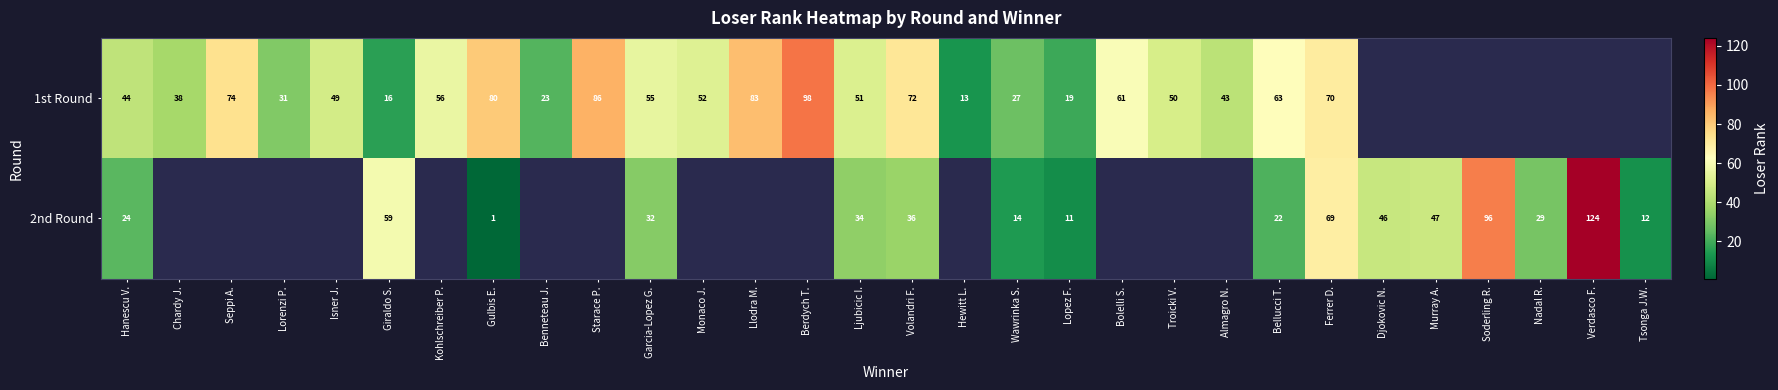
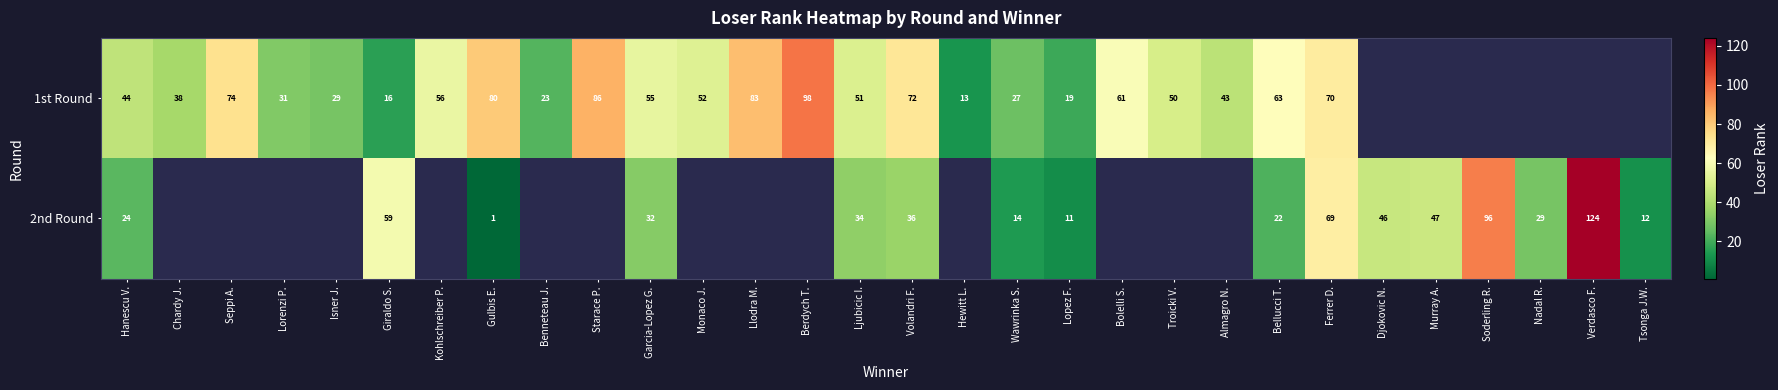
  {
    "1st Round": {
      "Hanescu V.": 44,
      "Chardy J.": 38,
      "Seppi A.": 74,
      "Lorenzi P.": 31,
-     "Isner J.": 49,
+     "Isner J.": 29,
      "Giraldo S.": 16,
      "Kohlschreiber P.": 56,
      "Gulbis E.": 80,
      "Benneteau J.": 23,
      "Starace P.": 86,
      "Garcia-Lopez G.": 55,
      "Monaco J.": 52,
      "Llodra M.": 83,
      "Berdych T.": 98,
      "Ljubicic I.": 51,
      "Volandri F.": 72,
      "Hewitt L.": 13,
      "Wawrinka S.": 27,
      "Lopez F.": 19,
      "Bolelli S.": 61,
      "Troicki V.": 50,
      "Almagro N.": 43,
      "Bellucci T.": 63,
      "Ferrer D.": 70
    },
    "2nd Round": {
      "Hanescu V.": 24,
      "Giraldo S.": 59,
      "Gulbis E.": 1,
      "Garcia-Lopez G.": 32,
      "Ljubicic I.": 34,
      "Volandri F.": 36,
      "Wawrinka S.": 14,
      "Lopez F.": 11,
      "Bellucci T.": 22,
      "Ferrer D.": 69,
      "Djokovic N.": 46,
      "Murray A.": 47,
      "Soderling R.": 96,
      "Nadal R.": 29,
      "Verdasco F.": 124,
      "Tsonga J.W.": 12
    }
  }
